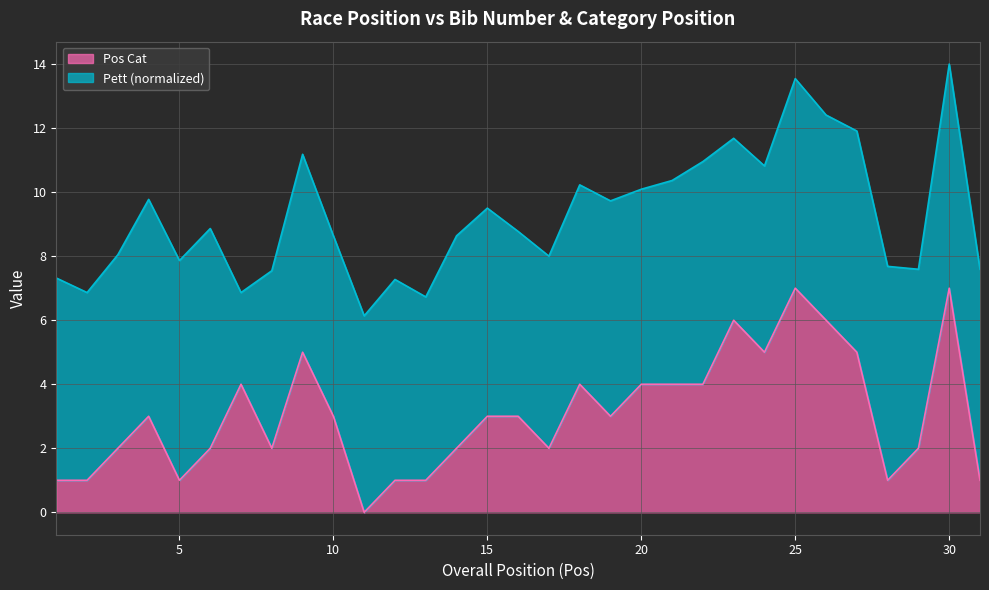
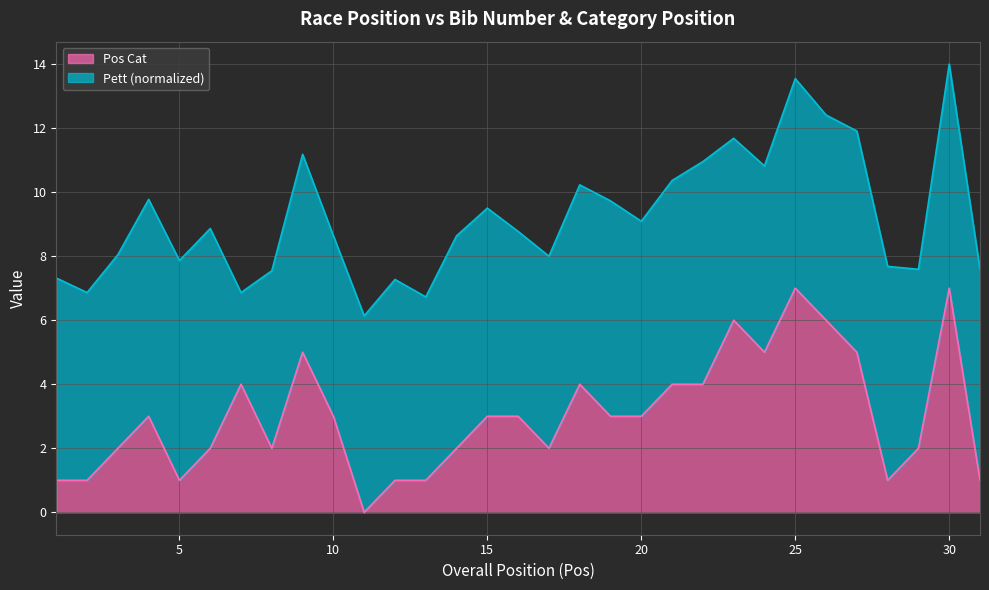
  {
    "Pos Cat": {
      "5": 1,
      "10": 3,
      "15": 3,
-     "20": 4,
+     "20": 3,
      "25": 7,
      "30": 7
    },
    "Pett (normalized)": {
      "5": 6.9,
      "10": 5.6,
      "15": 6.5,
      "20": 6.1,
      "25": 6.5,
      "30": 7
    }
  }
